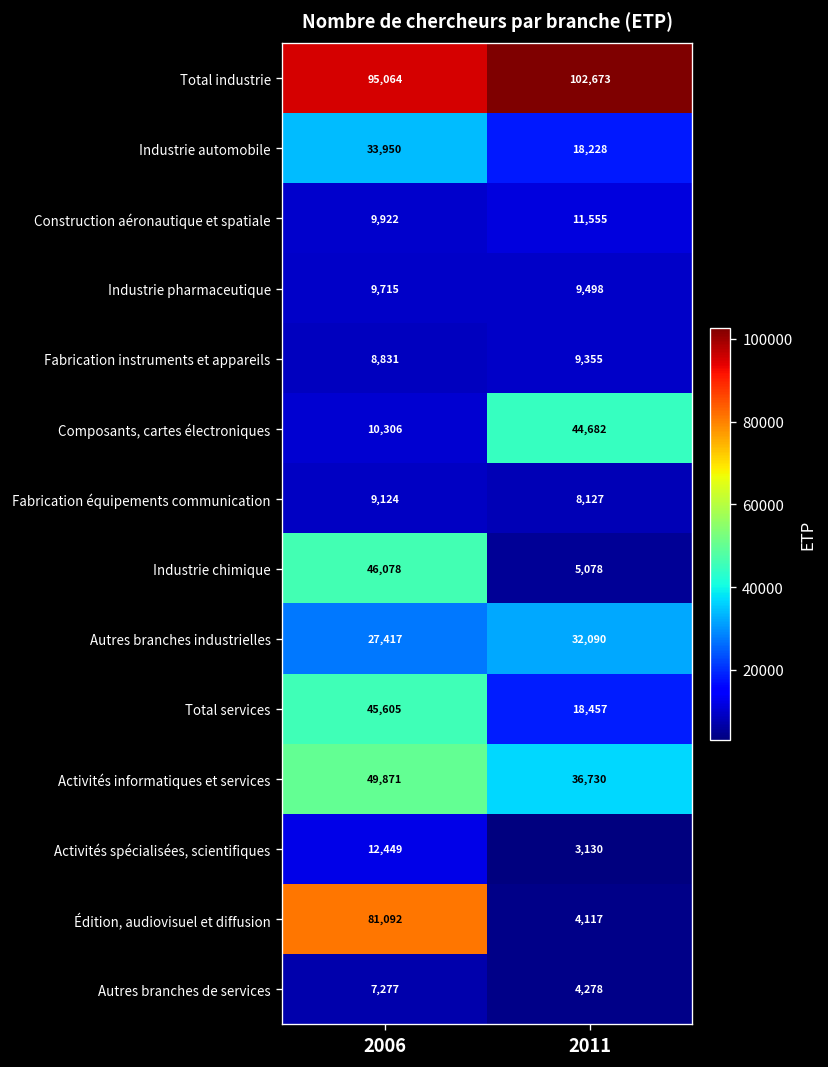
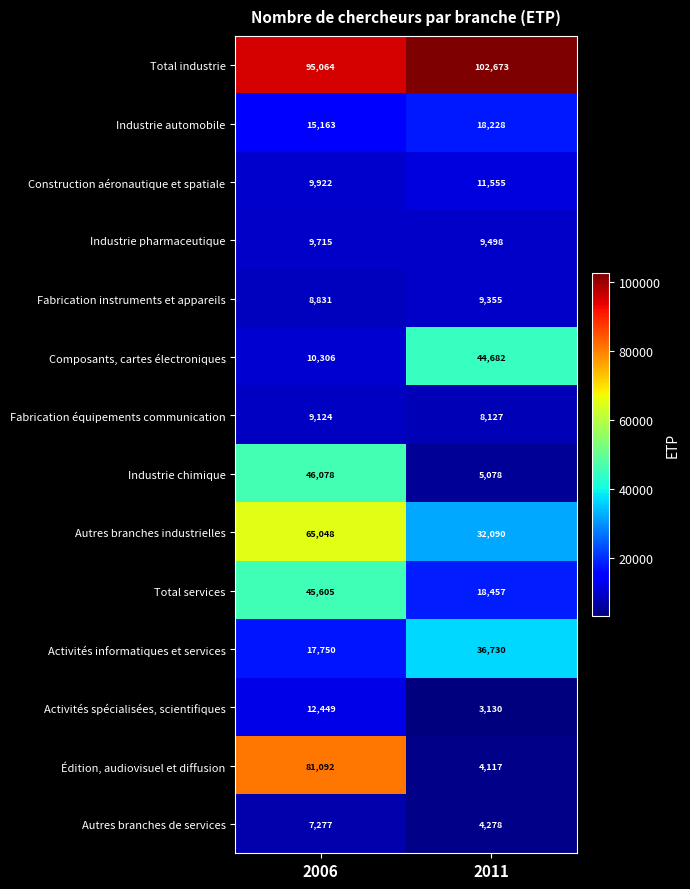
  {
    "Total industrie": {
      "2006": "95,064",
      "2011": "102,673"
    },
    "Industrie automobile": {
-     "2006": "33,950",
+     "2006": "15,163",
      "2011": "18,228"
    },
    "Construction aéronautique et spatiale": {
      "2006": "9,922",
      "2011": "11,555"
    },
    "Industrie pharmaceutique": {
      "2006": "9,715",
      "2011": "9,498"
    },
    "Fabrication instruments et appareils": {
      "2006": "8,831",
      "2011": "9,355"
    },
    "Composants, cartes électroniques": {
      "2006": "10,306",
      "2011": "44,682"
    },
    "Fabrication équipements communication": {
      "2006": "9,124",
      "2011": "8,127"
    },
    "Industrie chimique": {
      "2006": "46,078",
      "2011": "5,078"
    },
    "Autres branches industrielles": {
-     "2006": "27,417",
+     "2006": "65,048",
      "2011": "32,090"
    },
    "Total services": {
      "2006": "45,605",
      "2011": "18,457"
    },
    "Activités informatiques et services": {
-     "2006": "49,871",
+     "2006": "17,750",
      "2011": "36,730"
    },
    "Activités spécialisées, scientifiques": {
      "2006": "12,449",
      "2011": "3,130"
    },
    "Édition, audiovisuel et diffusion": {
      "2006": "81,092",
      "2011": "4,117"
    },
    "Autres branches de services": {
      "2006": "7,277",
      "2011": "4,278"
    }
  }
